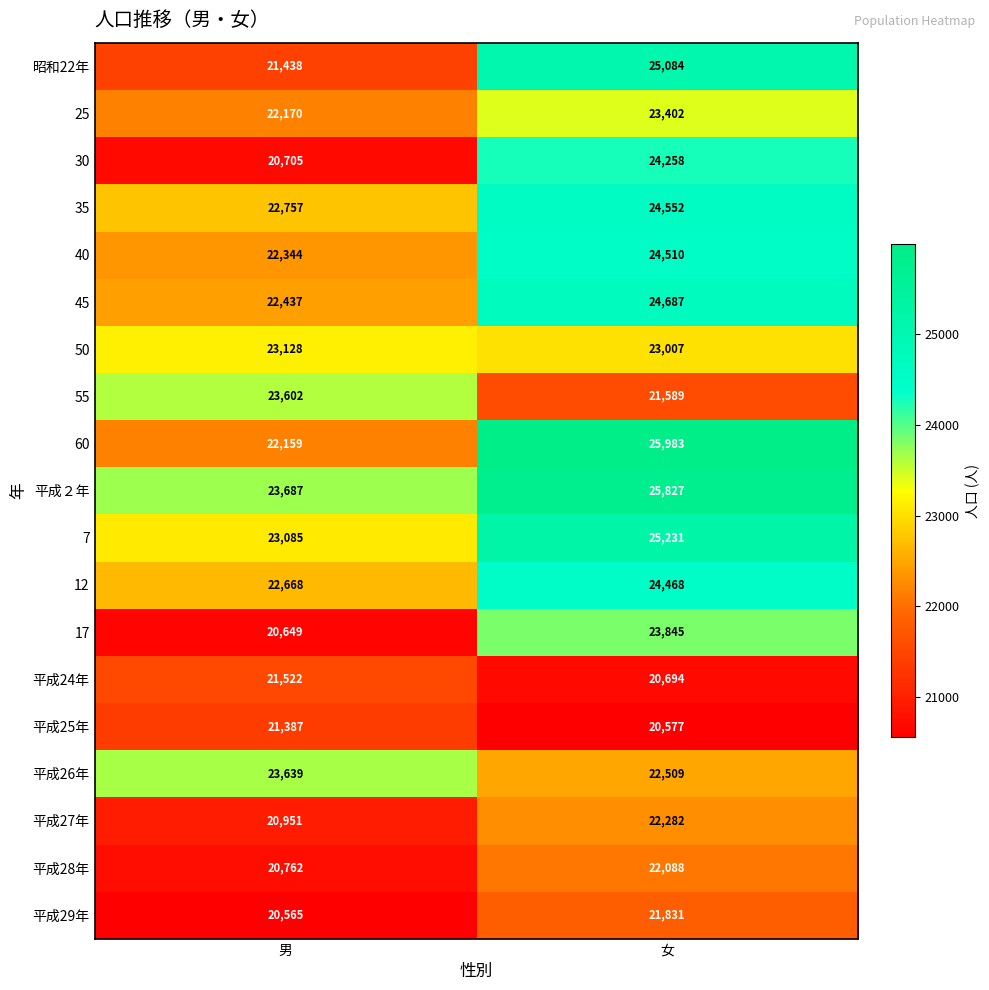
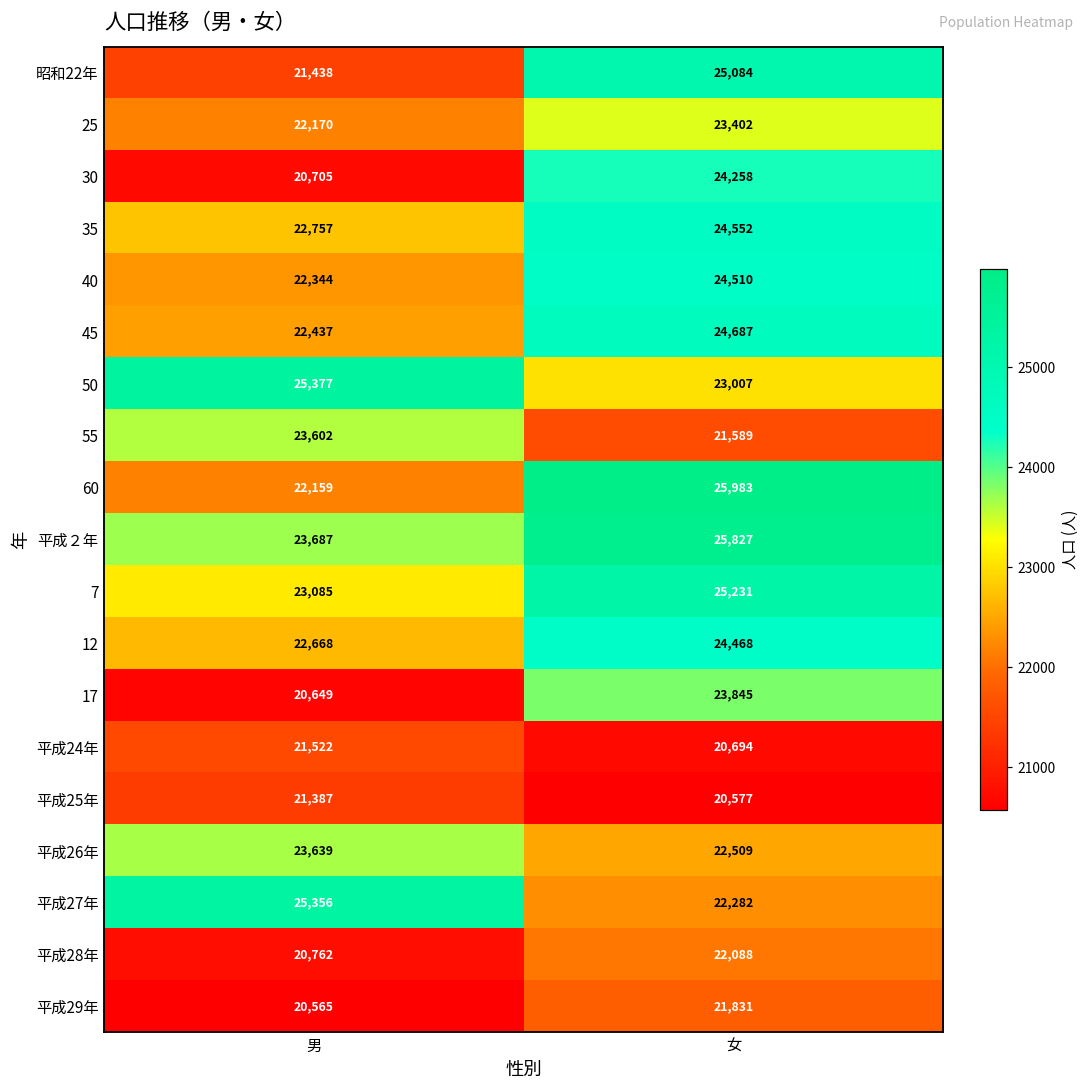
  {
    "昭和22年": {
      "男": "21,438",
      "女": "25,084"
    },
    "25": {
      "男": "22,170",
      "女": "23,402"
    },
    "30": {
      "男": "20,705",
      "女": "24,258"
    },
    "35": {
      "男": "22,757",
      "女": "24,552"
    },
    "40": {
      "男": "22,344",
      "女": "24,510"
    },
    "45": {
      "男": "22,437",
      "女": "24,687"
    },
    "50": {
-     "男": "23,128",
+     "男": "25,377",
      "女": "23,007"
    },
    "55": {
      "男": "23,602",
      "女": "21,589"
    },
    "60": {
      "男": "22,159",
      "女": "25,983"
    },
    "平成２年": {
      "男": "23,687",
      "女": "25,827"
    },
    "7": {
      "男": "23,085",
      "女": "25,231"
    },
    "12": {
      "男": "22,668",
      "女": "24,468"
    },
    "17": {
      "男": "20,649",
      "女": "23,845"
    },
    "平成24年": {
      "男": "21,522",
      "女": "20,694"
    },
    "平成25年": {
      "男": "21,387",
      "女": "20,577"
    },
    "平成26年": {
      "男": "23,639",
      "女": "22,509"
    },
    "平成27年": {
-     "男": "20,951",
+     "男": "25,356",
      "女": "22,282"
    },
    "平成28年": {
      "男": "20,762",
      "女": "22,088"
    },
    "平成29年": {
      "男": "20,565",
      "女": "21,831"
    }
  }
